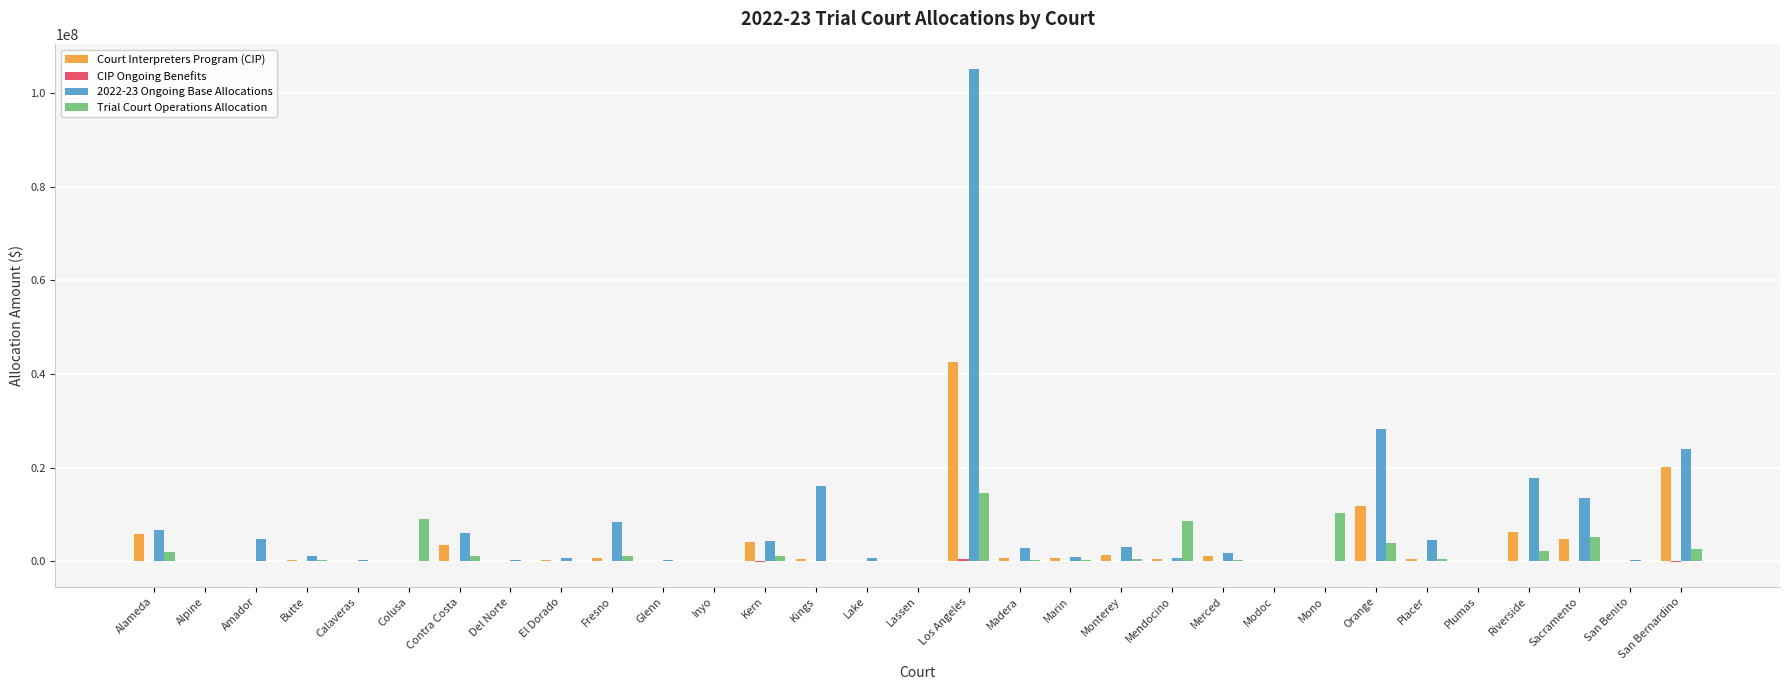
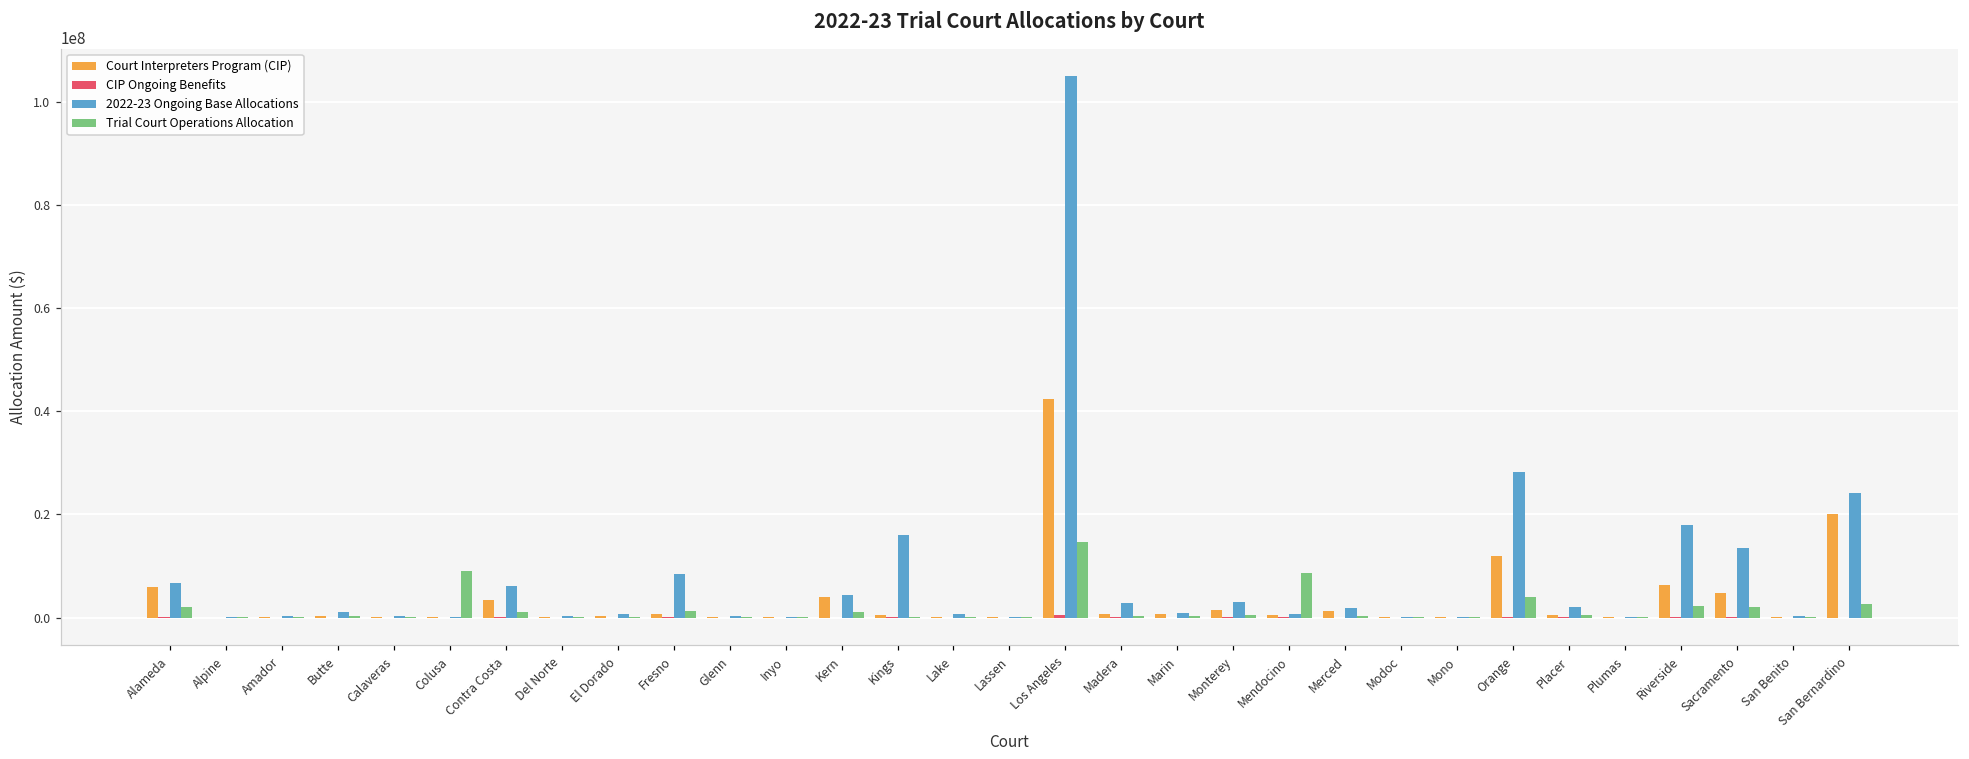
  {
    "Court Interpreters Program (CIP)": {
      "Alameda": 6000000,
      "Contra Costa": 3000000,
      "Fresno": 1000000,
      "Kern": 4000000,
      "Kings": 1000000,
      "Los Angeles": 42000000,
      "Madera": 1000000,
      "Marin": 1000000,
      "Monterey": 1000000,
      "Merced": 1000000,
      "Orange": 12000000,
      "Placer": 1000000,
      "Riverside": 6000000,
      "Sacramento": 5000000,
      "San Bernardino": 20000000
    },
    "CIP Ongoing Benefits": {
      "Alpine": 0,
      "Amador": 0,
      "Butte": 0,
      "Calaveras": 0,
      "Colusa": 0,
      "Del Norte": 0,
      "El Dorado": 0,
      "Glenn": 0,
      "Inyo": 0,
      "Lake": 0,
      "Lassen": 0,
      "Los Angeles": 1000000,
      "Modoc": 0,
      "Mono": 0,
      "Plumas": 0,
      "San Benito": 0
    },
    "2022-23 Ongoing Base Allocations": {
      "Alameda": 7000000,
-     "Amador": 5000000,
+     "Amador": 0,
      "Butte": 1000000,
      "Contra Costa": 6000000,
      "El Dorado": 1000000,
      "Fresno": 8000000,
      "Kern": 4000000,
      "Kings": 16000000,
      "Lake": 1000000,
      "Los Angeles": 105000000,
      "Madera": 3000000,
      "Marin": 1000000,
      "Monterey": 3000000,
      "Mendocino": 1000000,
      "Merced": 2000000,
      "Orange": 28000000,
-     "Placer": 5000000,
+     "Placer": 2000000,
      "Riverside": 18000000,
      "Sacramento": 13000000,
      "San Bernardino": 24000000
    },
    "Trial Court Operations Allocation": {
      "Alameda": 2000000,
      "Colusa": 9000000,
      "Contra Costa": 1000000,
      "Fresno": 1000000,
      "Kern": 1000000,
      "Los Angeles": 15000000,
      "Mendocino": 9000000,
-     "Mono": 10000000,
+     "Mono": 0,
      "Orange": 4000000,
      "Riverside": 2000000,
-     "Sacramento": 5000000,
+     "Sacramento": 2000000,
      "San Bernardino": 3000000
    }
  }
